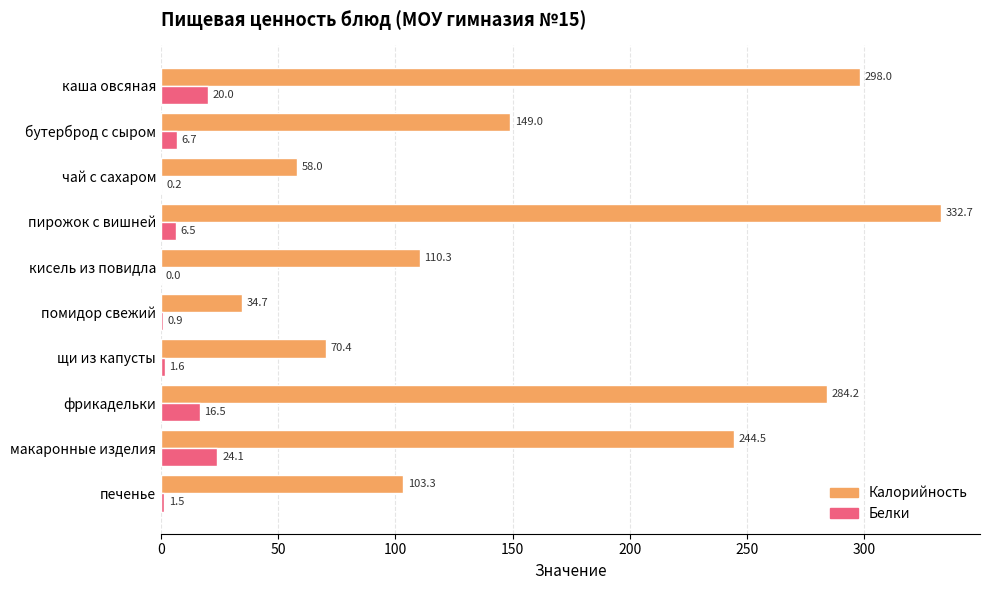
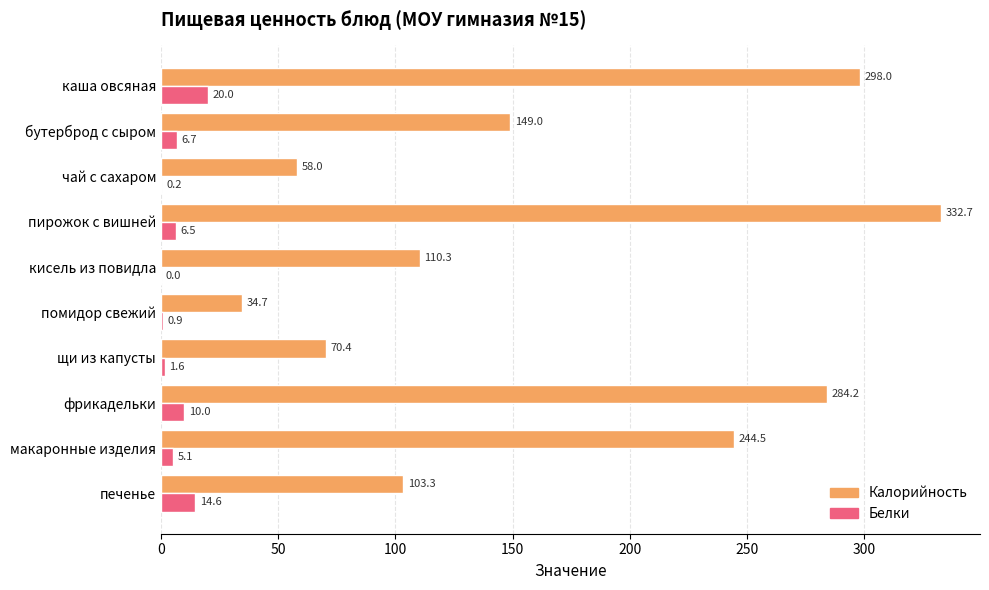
  {
    "Калорийность": {
      "каша овсяная": 298.0,
      "бутерброд с сыром": 149.0,
      "чай с сахаром": 58.0,
      "пирожок с вишней": 332.7,
      "кисель из повидла": 110.3,
      "помидор свежий": 34.7,
      "щи из капусты": 70.4,
      "фрикадельки": 284.2,
      "макаронные изделия": 244.5,
      "печенье": 103.3
    },
    "Белки": {
      "каша овсяная": 20.0,
      "бутерброд с сыром": 6.7,
      "чай с сахаром": 0.2,
      "пирожок с вишней": 6.5,
      "кисель из повидла": 0.0,
      "помидор свежий": 0.9,
      "щи из капусты": 1.6,
-     "фрикадельки": 16.5,
-     "макаронные изделия": 24.1,
-     "печенье": 1.5
+     "фрикадельки": 10.0,
+     "макаронные изделия": 5.1,
+     "печенье": 14.6
    }
  }
